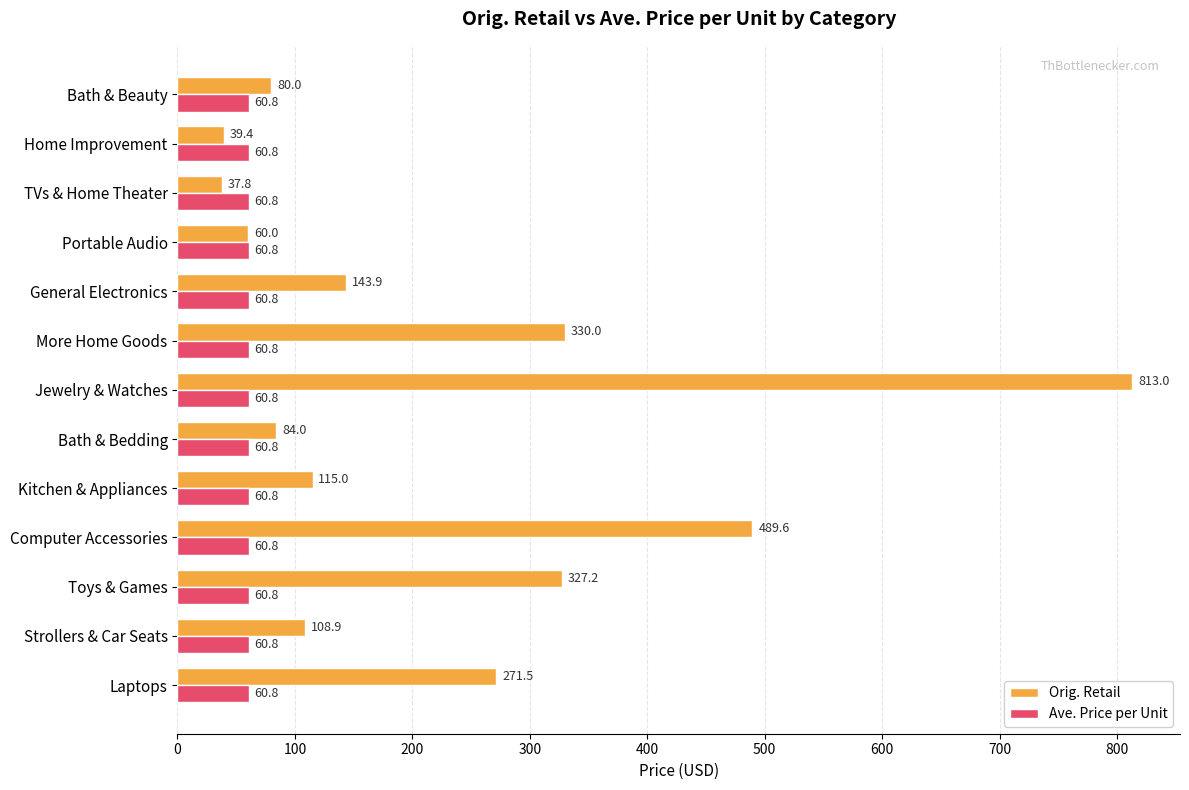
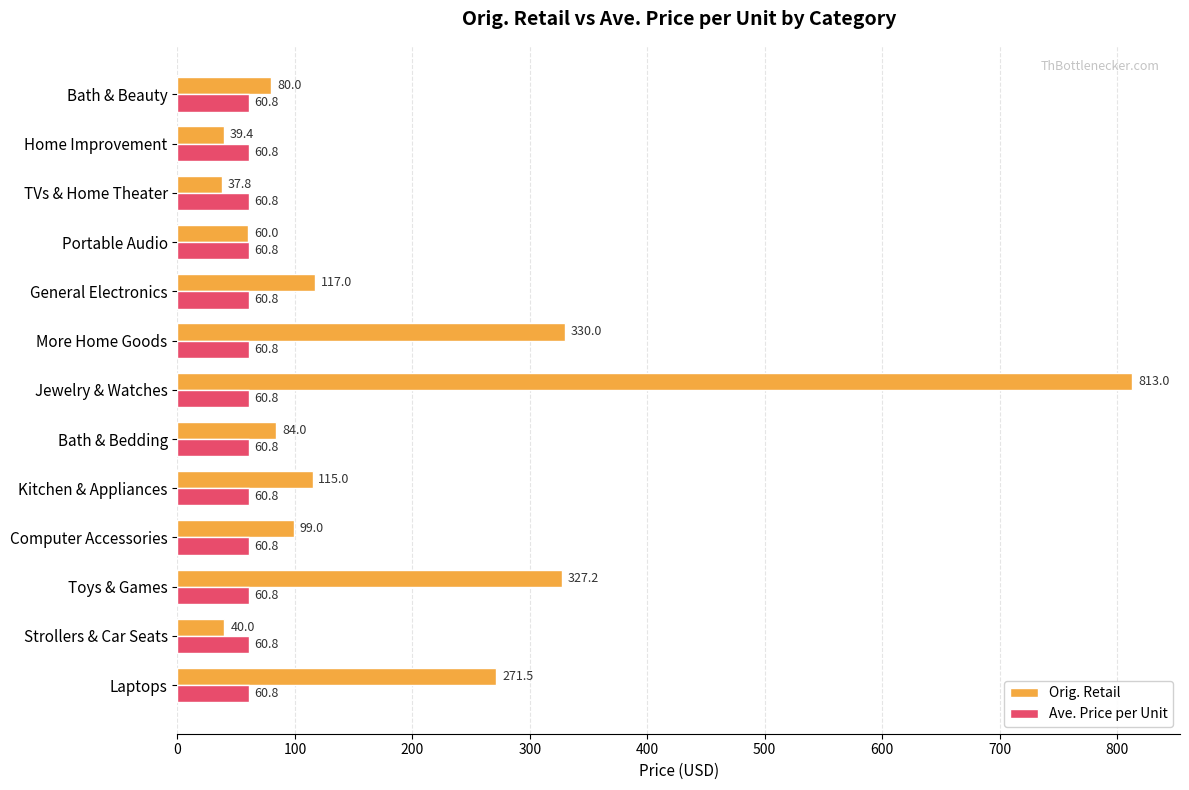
  {
    "Orig. Retail": {
      "Bath & Beauty": 80.0,
      "Home Improvement": 39.4,
      "TVs & Home Theater": 37.8,
      "Portable Audio": 60.0,
-     "General Electronics": 143.9,
+     "General Electronics": 117.0,
      "More Home Goods": 330.0,
      "Jewelry & Watches": 813.0,
      "Bath & Bedding": 84.0,
      "Kitchen & Appliances": 115.0,
-     "Computer Accessories": 489.6,
+     "Computer Accessories": 99.0,
      "Toys & Games": 327.2,
-     "Strollers & Car Seats": 108.9,
+     "Strollers & Car Seats": 40.0,
      "Laptops": 271.5
    },
    "Ave. Price per Unit": {
      "Bath & Beauty": 60.8,
      "Home Improvement": 60.8,
      "TVs & Home Theater": 60.8,
      "Portable Audio": 60.8,
      "General Electronics": 60.8,
      "More Home Goods": 60.8,
      "Jewelry & Watches": 60.8,
      "Bath & Bedding": 60.8,
      "Kitchen & Appliances": 60.8,
      "Computer Accessories": 60.8,
      "Toys & Games": 60.8,
      "Strollers & Car Seats": 60.8,
      "Laptops": 60.8
    }
  }
